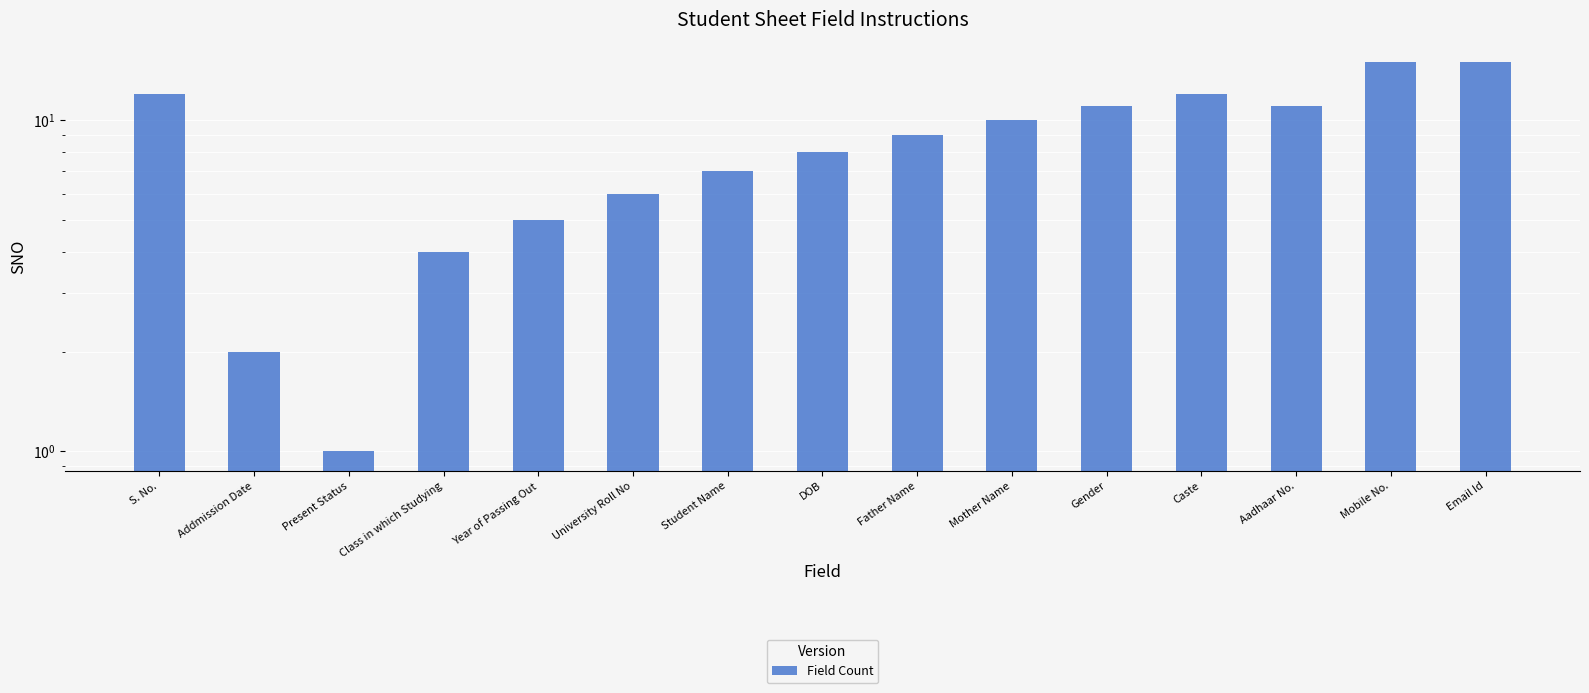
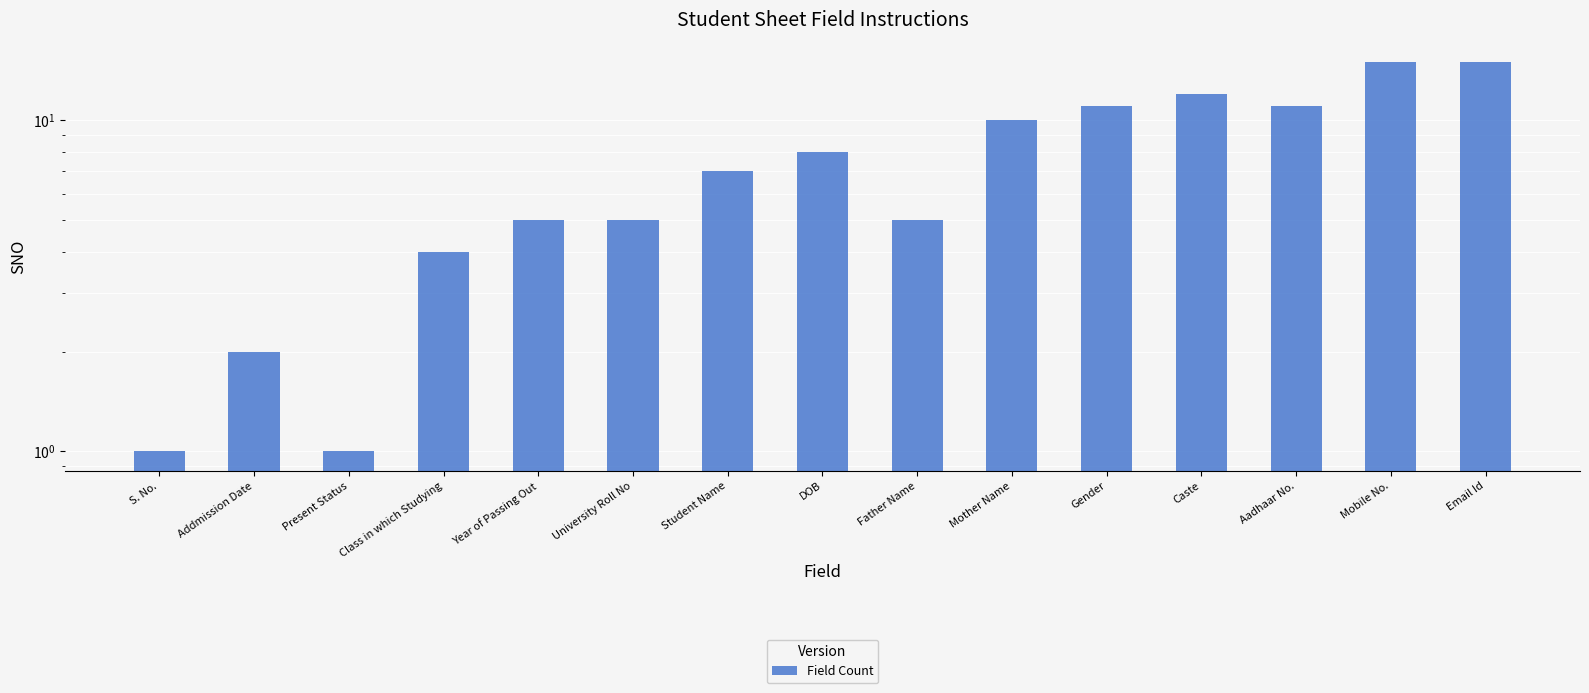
  {
-   "S. No.": 12,
+   "S. No.": 1,
    "Addmission Date": 2,
    "Present Status": 1,
    "Class in which Studying": 4,
    "Year of Passing Out": 5,
-   "University Roll No": 6,
+   "University Roll No": 5,
    "Student Name": 7,
    "DOB": 8,
-   "Father Name": 9,
+   "Father Name": 5,
    "Mother Name": 10,
    "Gender": 11,
    "Caste": 12,
    "Aadhaar No.": 11,
    "Mobile No.": 15,
    "Email Id": 15
  }
